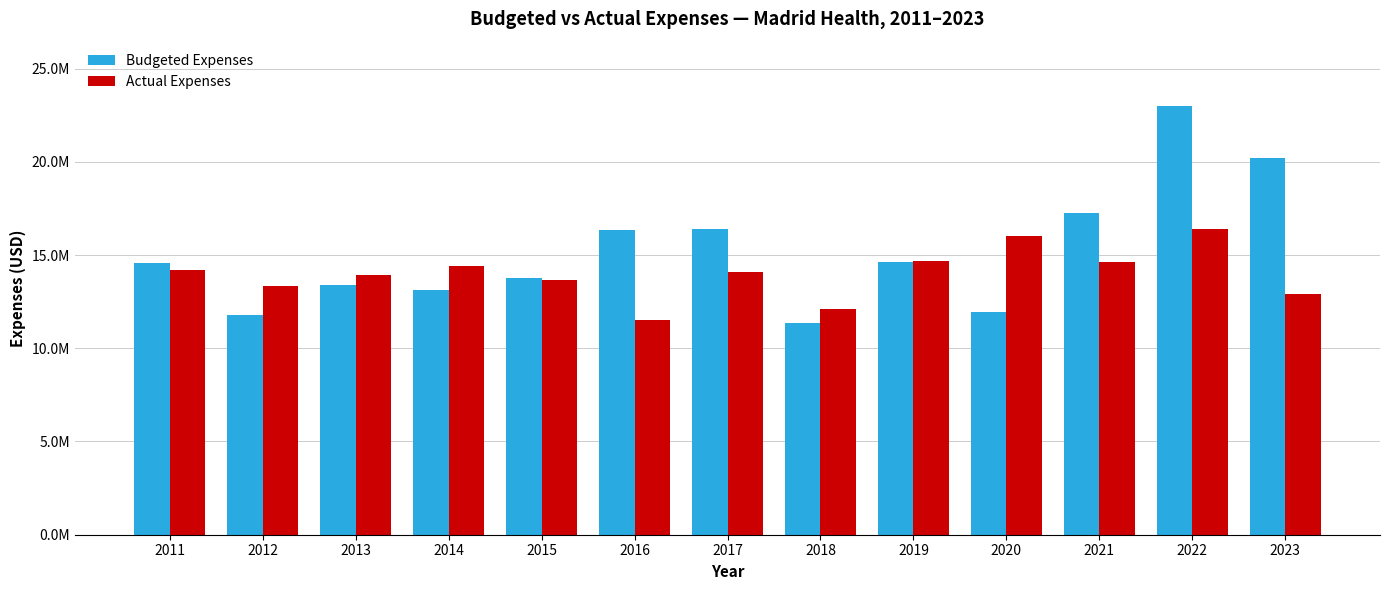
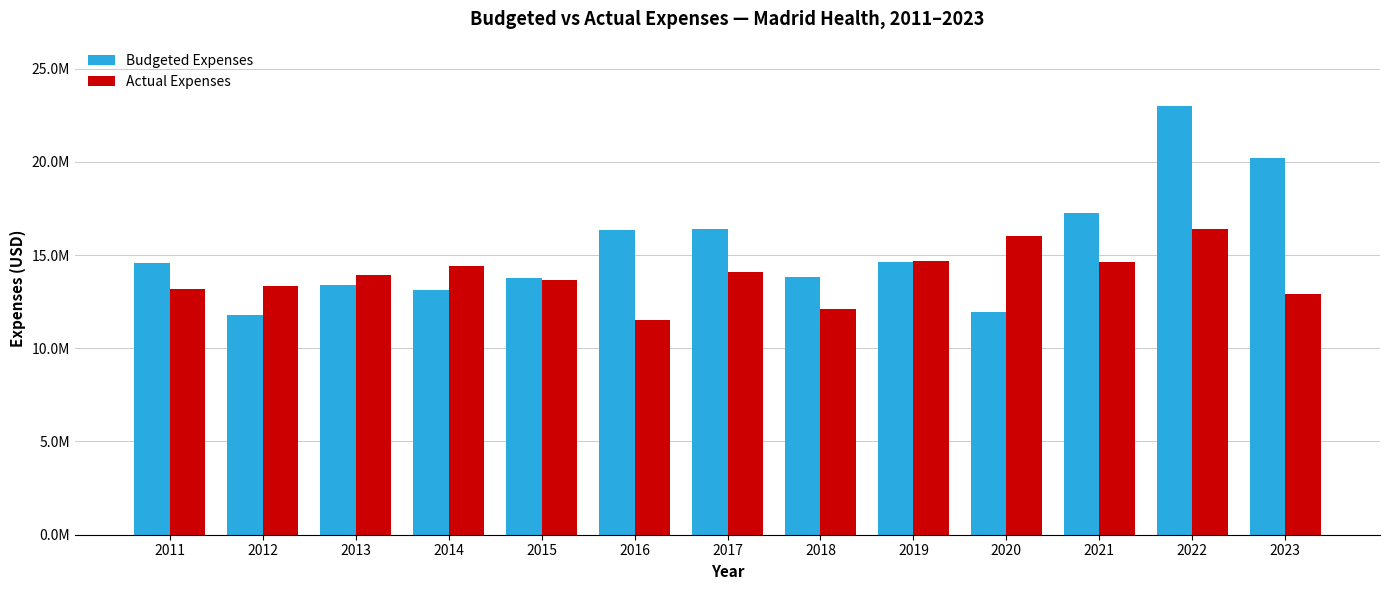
  {
    "Budgeted Expenses": {
      "2011": 14600000,
      "2012": 11800000,
      "2013": 13400000,
      "2014": 13100000,
      "2015": 13700000,
      "2016": 16300000,
      "2017": 16400000,
-     "2018": 11400000,
+     "2018": 13800000,
      "2019": 14600000,
      "2020": 12000000,
      "2021": 17300000,
      "2022": 23000000,
      "2023": 20200000
    },
    "Actual Expenses": {
-     "2011": 14200000,
+     "2011": 13200000,
      "2012": 13400000,
      "2013": 13900000,
      "2014": 14400000,
      "2015": 13700000,
      "2016": 11500000,
      "2017": 14100000,
      "2018": 12100000,
      "2019": 14700000,
      "2020": 16000000,
      "2021": 14600000,
      "2022": 16400000,
      "2023": 12900000
    }
  }
